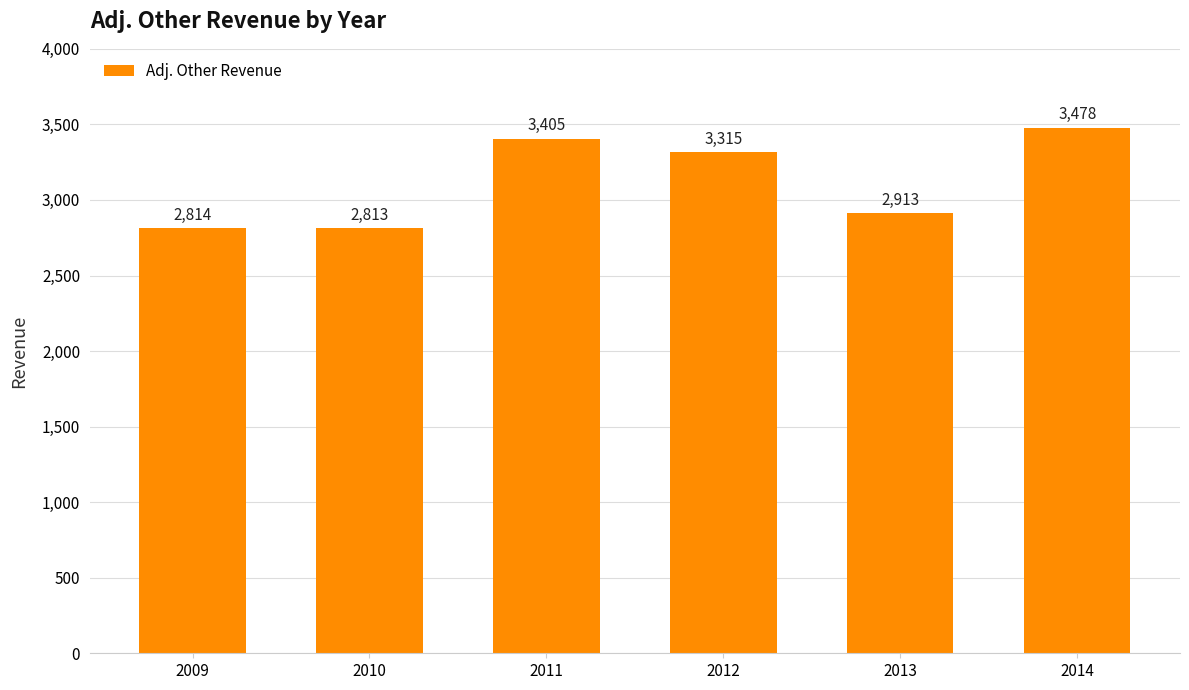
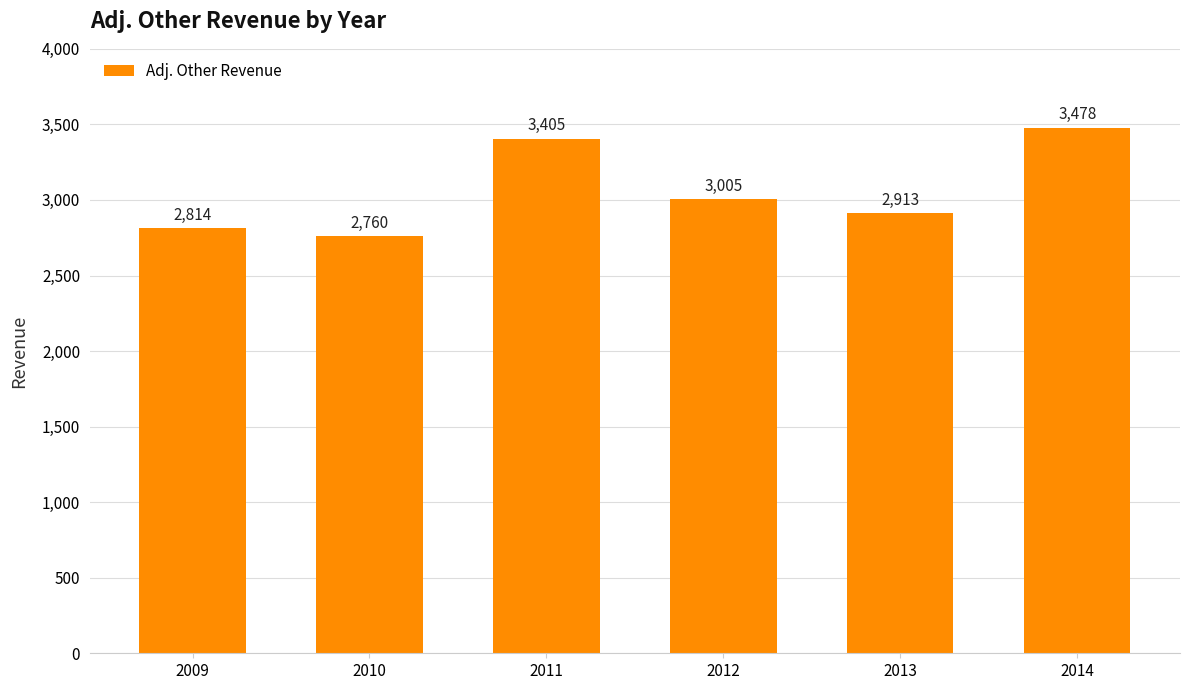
  {
    "2009": "2,814",
-   "2010": "2,813",
+   "2010": "2,760",
    "2011": "3,405",
-   "2012": "3,315",
+   "2012": "3,005",
    "2013": "2,913",
    "2014": "3,478"
  }
